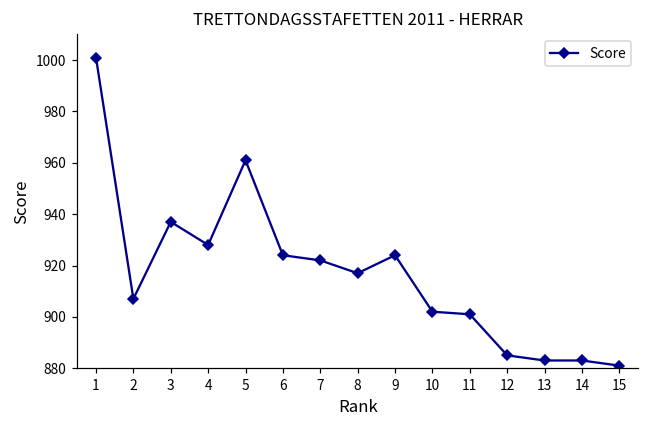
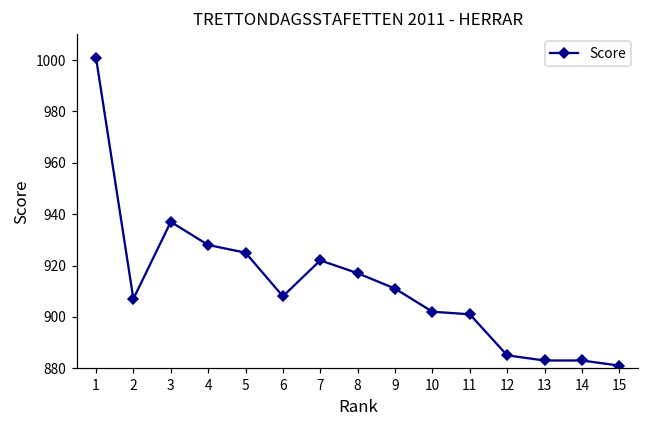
  {
    "1": 1001,
    "2": 907,
    "3": 937,
    "4": 928,
-   "5": 961,
-   "6": 924,
+   "5": 925,
+   "6": 908,
    "7": 922,
    "8": 917,
-   "9": 924,
+   "9": 911,
    "10": 902,
    "11": 901,
    "12": 885,
    "13": 883,
    "14": 883,
    "15": 881
  }
